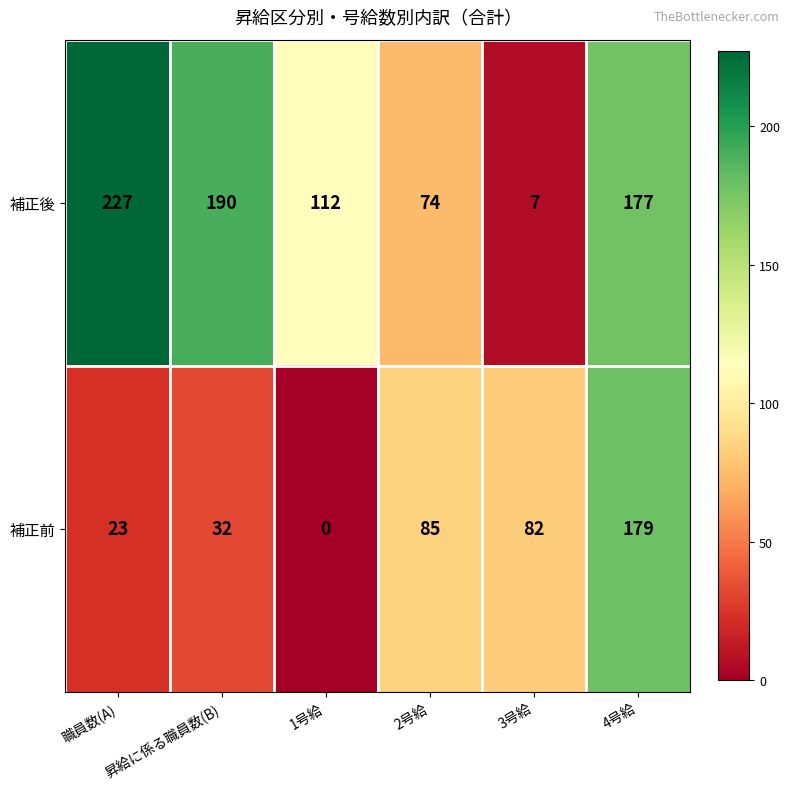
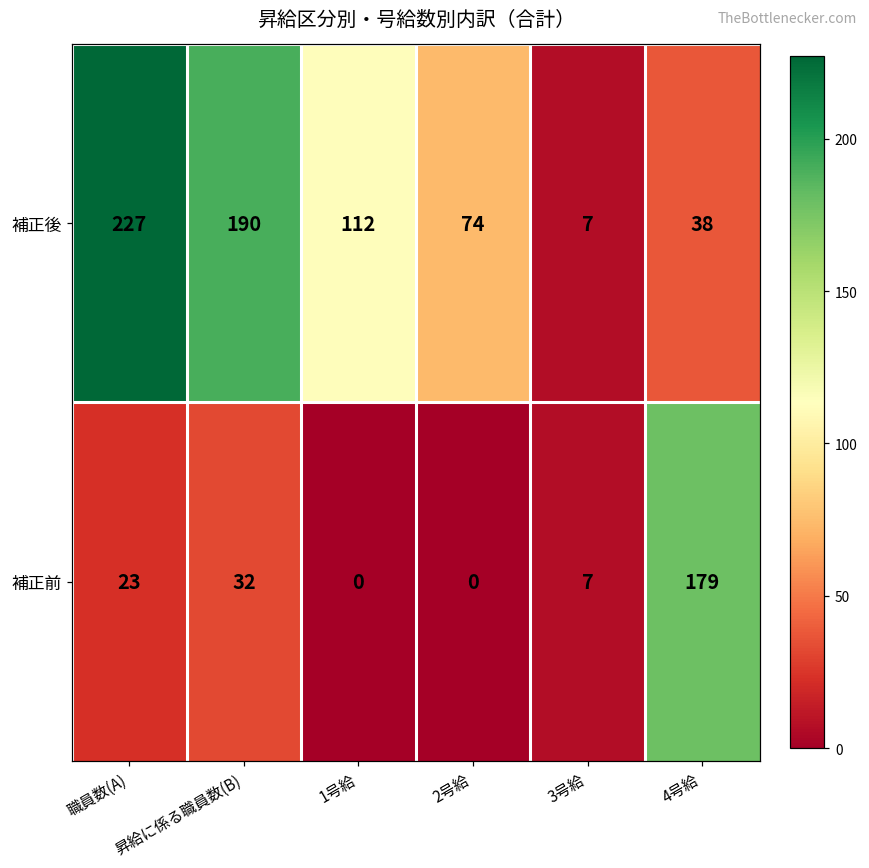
  {
    "補正後": {
      "職員数(A)": 227,
      "昇給に係る職員数(B)": 190,
      "1号給": 112,
      "2号給": 74,
      "3号給": 7,
-     "4号給": 177
+     "4号給": 38
    },
    "補正前": {
      "職員数(A)": 23,
      "昇給に係る職員数(B)": 32,
      "1号給": 0,
-     "2号給": 85,
-     "3号給": 82,
+     "2号給": 0,
+     "3号給": 7,
      "4号給": 179
    }
  }
